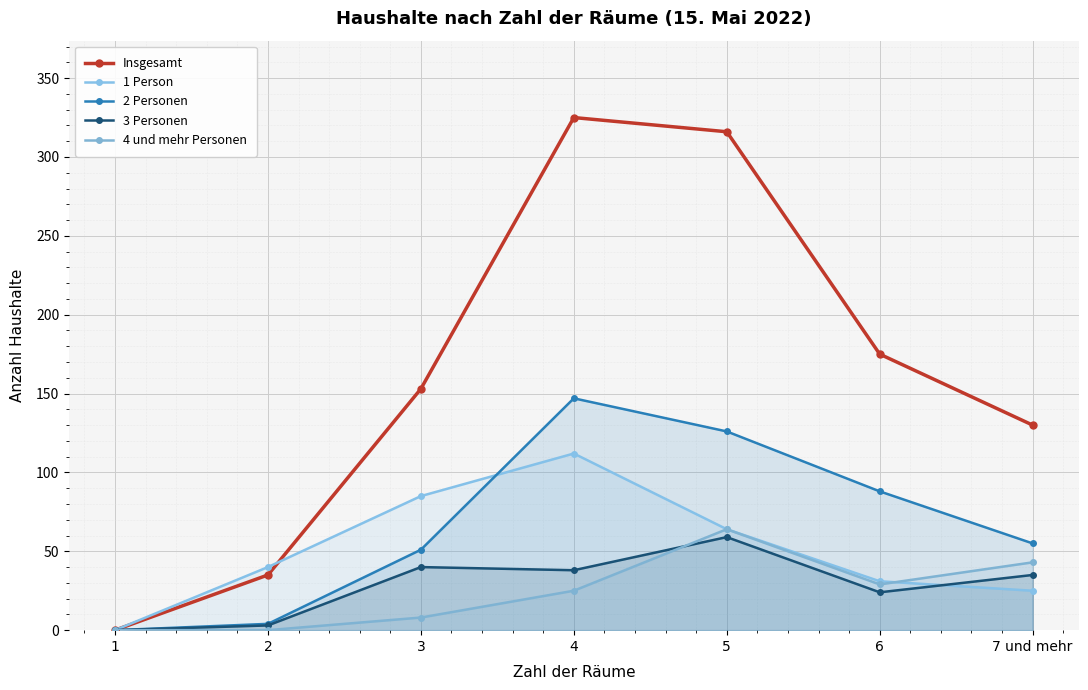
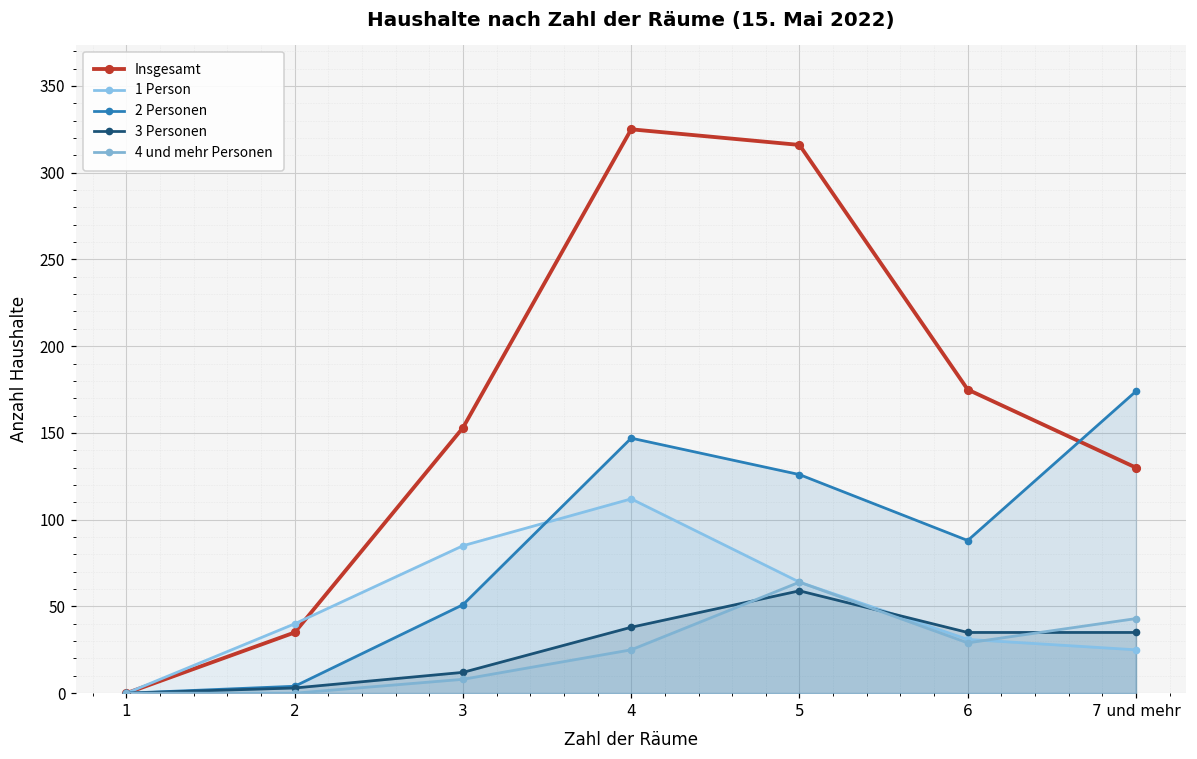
  {
    "Insgesamt": {
      "2": 35,
      "3": 153,
      "4": 325,
      "5": 316,
      "6": 175,
      "7 und mehr": 130
    },
    "2 Personen": {
      "3": 51,
      "4": 147,
      "5": 126,
      "6": 88,
-     "7 und mehr": 55
+     "7 und mehr": 174
    },
    "3 Personen": {
-     "3": 40,
+     "3": 12,
      "4": 38,
      "5": 59,
-     "6": 24,
+     "6": 35,
      "7 und mehr": 35
    }
  }
